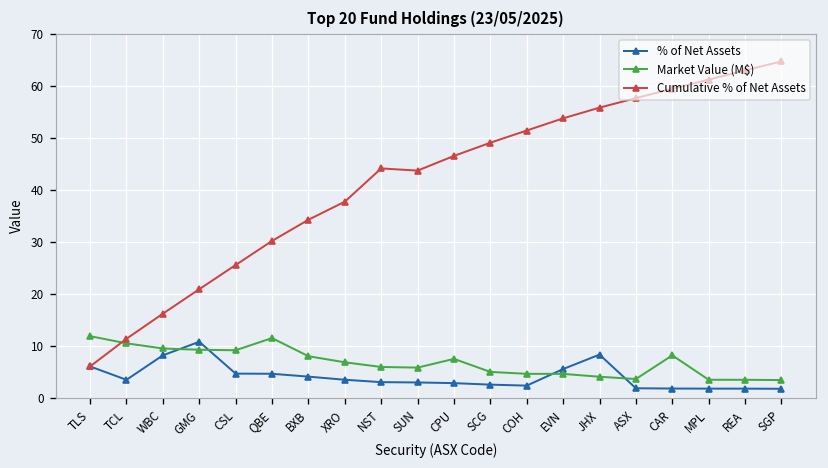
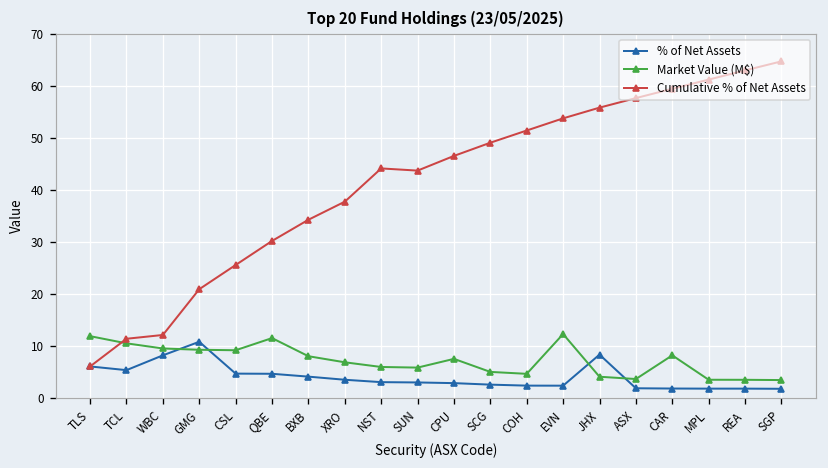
  {
    "% of Net Assets": {
-     "TCL": 3,
+     "TCL": 5,
      "WBC": 8,
      "GMG": 11,
      "CSL": 5,
      "QBE": 5,
      "BXB": 4,
      "XRO": 3,
      "NST": 3,
      "SUN": 3,
      "CPU": 3,
      "SCG": 3,
      "COH": 2,
-     "EVN": 6,
+     "EVN": 2,
      "JHX": 8,
      "ASX": 2,
      "CAR": 2,
      "MPL": 2,
      "REA": 2,
      "SGP": 2
    },
    "Market Value (M$)": {
      "TLS": 12,
      "TCL": 10,
      "WBC": 10,
      "GMG": 9,
      "CSL": 9,
      "QBE": 12,
      "BXB": 8,
      "XRO": 7,
      "NST": 6,
      "SUN": 6,
      "CPU": 8,
      "SCG": 5,
      "COH": 5,
-     "EVN": 5,
+     "EVN": 12,
      "JHX": 4,
      "ASX": 4,
      "CAR": 8,
      "MPL": 3,
      "REA": 3,
      "SGP": 3
    },
    "Cumulative % of Net Assets": {
      "TCL": 11,
-     "WBC": 16,
+     "WBC": 12,
      "GMG": 21,
      "CSL": 26,
      "QBE": 30,
      "BXB": 34,
      "XRO": 38,
      "NST": 44,
      "SUN": 44,
      "CPU": 47,
      "SCG": 49,
      "COH": 51,
      "EVN": 54,
      "JHX": 56
    }
  }
